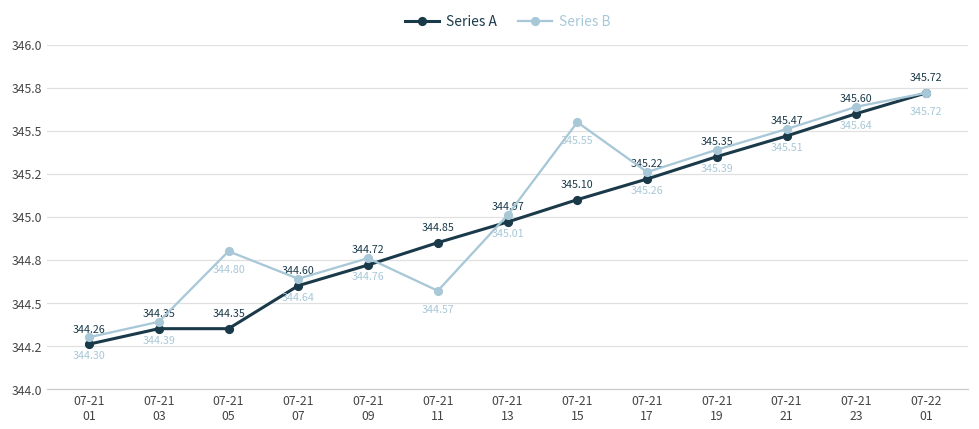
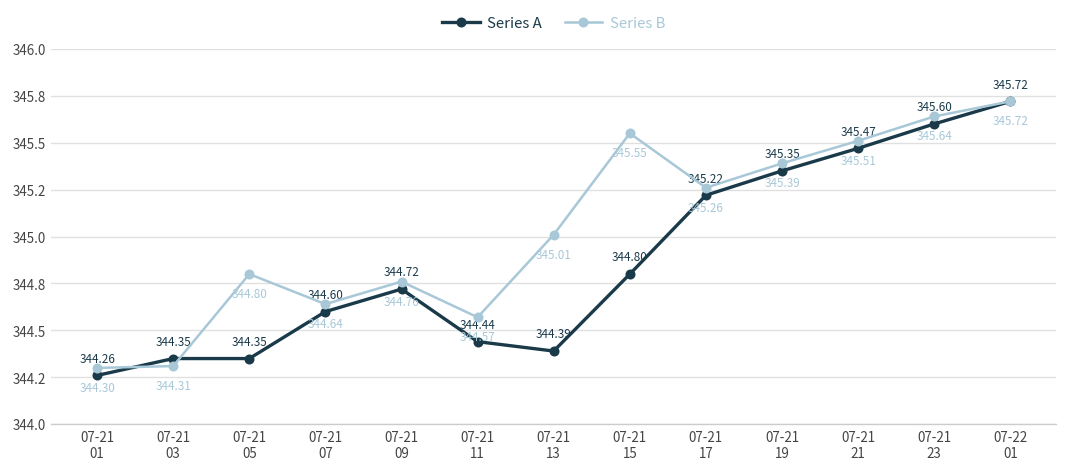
  {
    "Series A": {
      "07-21 01": 344.26,
      "07-21 03": 344.35,
      "07-21 05": 344.35,
      "07-21 07": 344.60,
      "07-21 09": 344.72,
-     "07-21 11": 344.85,
-     "07-21 13": 344.97,
-     "07-21 15": 345.10,
+     "07-21 11": 344.44,
+     "07-21 13": 344.39,
+     "07-21 15": 344.80,
      "07-21 17": 345.22,
      "07-21 19": 345.35,
      "07-21 21": 345.47,
      "07-21 23": 345.60
    },
    "Series B": {
      "07-21 01": 344.30,
-     "07-21 03": 344.39,
+     "07-21 03": 344.31,
      "07-21 05": 344.80,
      "07-21 07": 344.64,
      "07-21 09": 344.76,
      "07-21 11": 344.57,
      "07-21 13": 345.01,
      "07-21 15": 345.55,
      "07-21 17": 345.26,
      "07-21 19": 345.39,
      "07-21 21": 345.51,
      "07-21 23": 345.64
    }
  }
